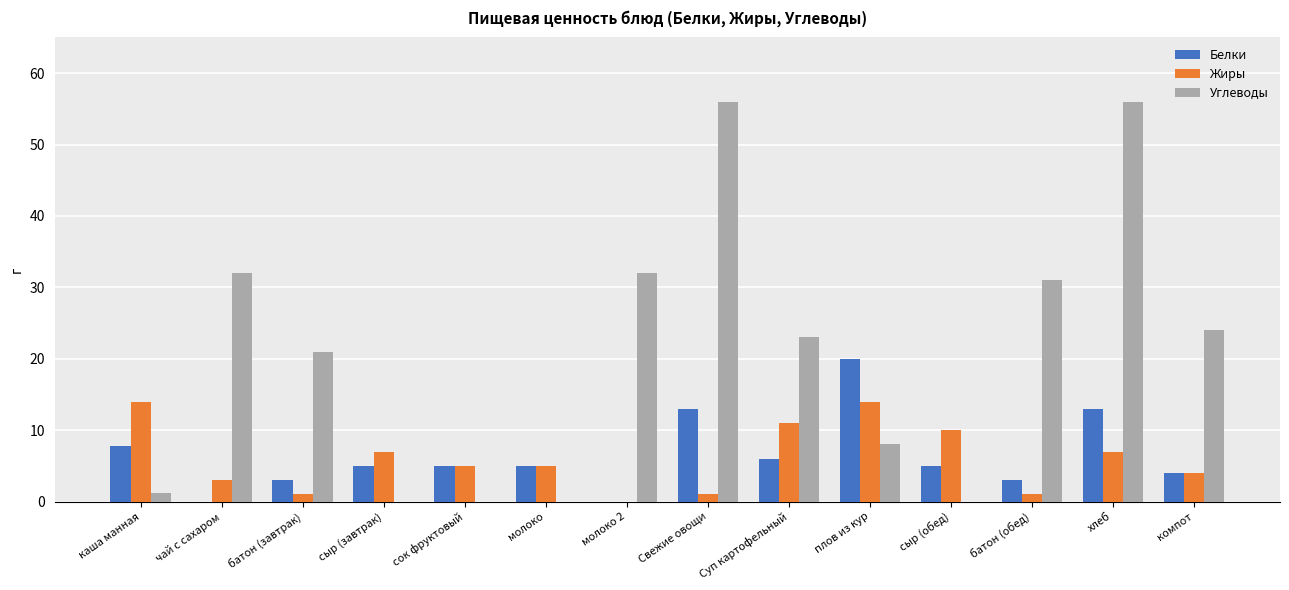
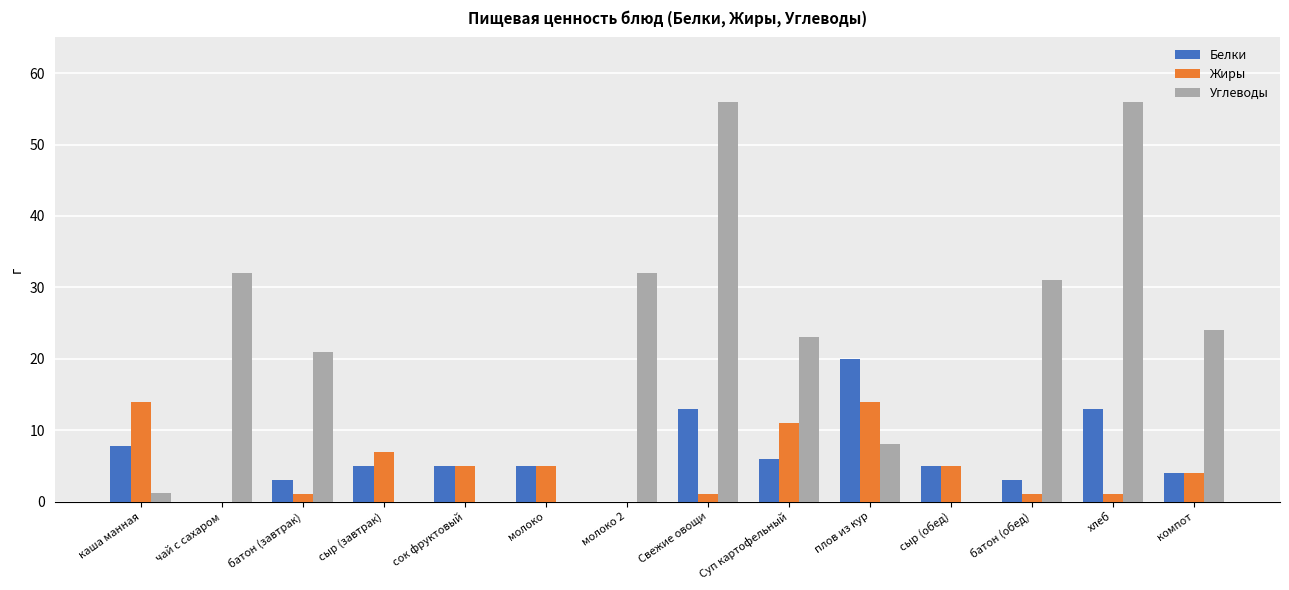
  {
    "Белки": {
      "каша манная": 8,
      "чай с сахаром": 0,
      "батон (завтрак)": 3,
      "сыр (завтрак)": 5,
      "сок фруктовый": 5,
      "молоко": 5,
      "молоко 2": 0,
      "Свежие овощи": 13,
      "Суп картофельный": 6,
      "плов из кур": 20,
      "сыр (обед)": 5,
      "батон (обед)": 3,
      "хлеб": 13,
      "компот": 4
    },
    "Жиры": {
      "каша манная": 14,
-     "чай с сахаром": 3,
+     "чай с сахаром": 0,
      "батон (завтрак)": 1,
      "сыр (завтрак)": 7,
      "сок фруктовый": 5,
      "молоко": 5,
      "молоко 2": 0,
      "Свежие овощи": 1,
      "Суп картофельный": 11,
      "плов из кур": 14,
-     "сыр (обед)": 10,
+     "сыр (обед)": 5,
      "батон (обед)": 1,
-     "хлеб": 7,
+     "хлеб": 1,
      "компот": 4
    },
    "Углеводы": {
      "каша манная": 1,
      "чай с сахаром": 32,
      "батон (завтрак)": 21,
      "сыр (завтрак)": 0,
      "сок фруктовый": 0,
      "молоко": 0,
      "молоко 2": 32,
      "Свежие овощи": 56,
      "Суп картофельный": 23,
      "плов из кур": 8,
      "сыр (обед)": 0,
      "батон (обед)": 31,
      "хлеб": 56,
      "компот": 24
    }
  }
